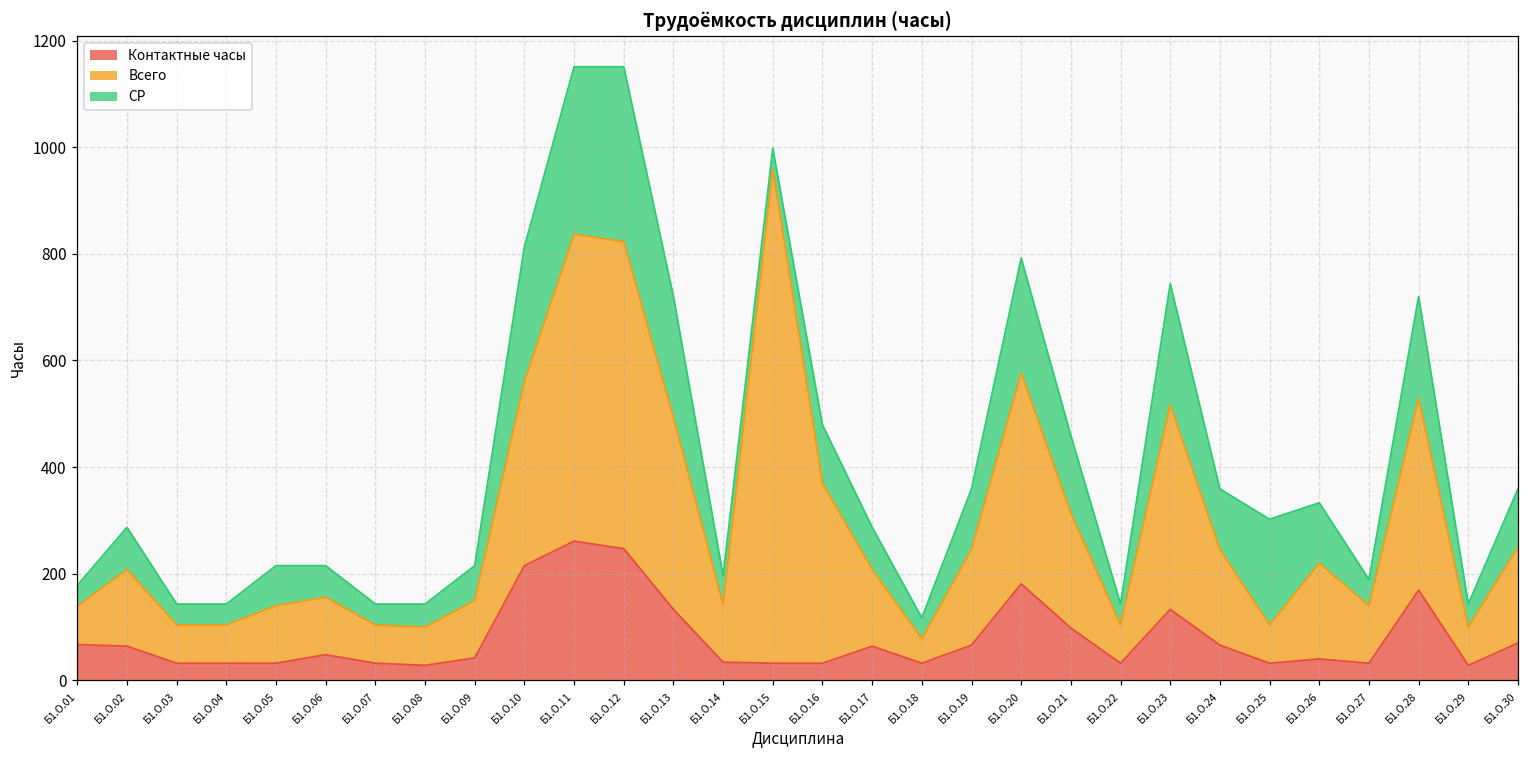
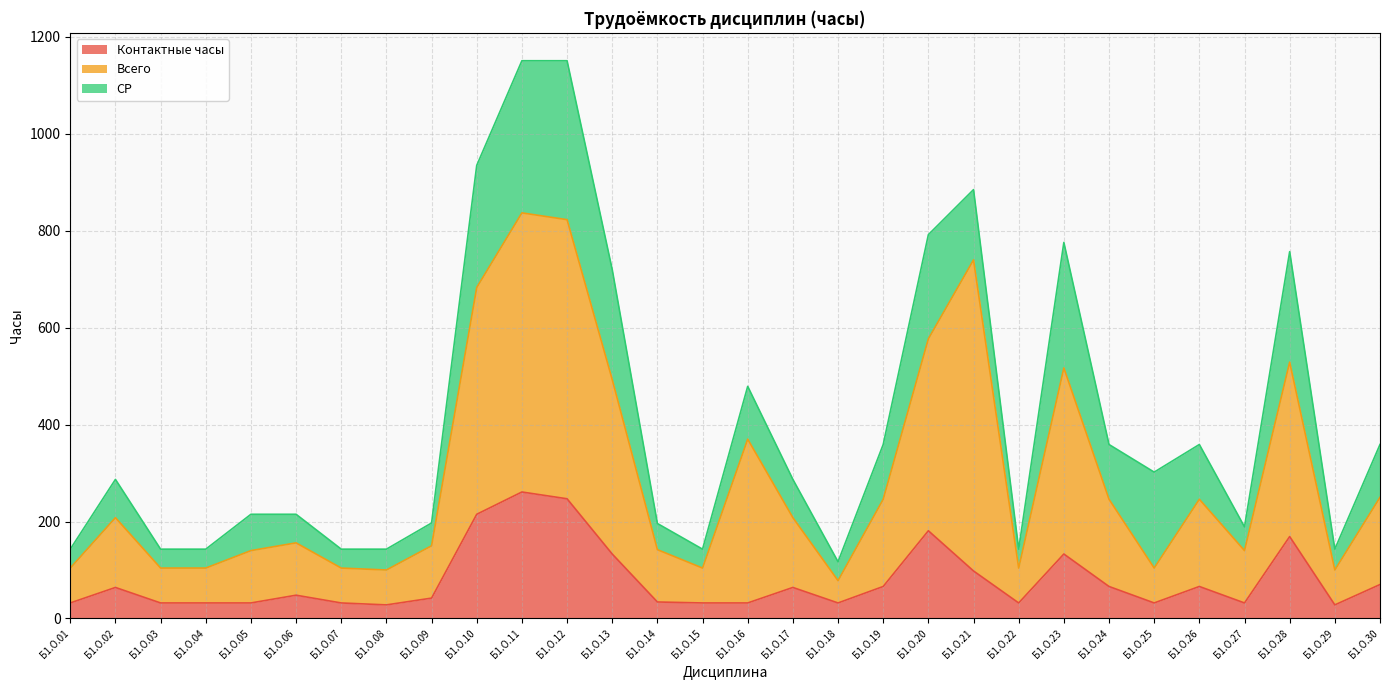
  {
    "Контактные часы": {
-     "Б1.О.01": 70,
+     "Б1.О.01": 30,
      "Б1.О.02": 60,
      "Б1.О.03": 30,
      "Б1.О.04": 30,
      "Б1.О.05": 30,
      "Б1.О.06": 50,
      "Б1.О.07": 30,
      "Б1.О.08": 30,
      "Б1.О.09": 40,
      "Б1.О.10": 220,
      "Б1.О.11": 260,
      "Б1.О.12": 250,
      "Б1.О.13": 130,
      "Б1.О.14": 30,
      "Б1.О.15": 30,
      "Б1.О.16": 30,
      "Б1.О.17": 60,
      "Б1.О.18": 30,
      "Б1.О.19": 70,
      "Б1.О.20": 180,
      "Б1.О.21": 100,
      "Б1.О.22": 30,
      "Б1.О.23": 130,
      "Б1.О.24": 70,
      "Б1.О.25": 30,
-     "Б1.О.26": 40,
+     "Б1.О.26": 70,
      "Б1.О.27": 30,
      "Б1.О.28": 170,
      "Б1.О.29": 30,
      "Б1.О.30": 70
    },
    "Всего": {
      "Б1.О.01": 70,
      "Б1.О.02": 140,
      "Б1.О.03": 70,
      "Б1.О.04": 70,
      "Б1.О.05": 110,
      "Б1.О.06": 110,
      "Б1.О.07": 70,
      "Б1.О.08": 70,
      "Б1.О.09": 110,
-     "Б1.О.10": 350,
+     "Б1.О.10": 470,
      "Б1.О.11": 580,
      "Б1.О.12": 580,
      "Б1.О.13": 360,
      "Б1.О.14": 110,
-     "Б1.О.15": 930,
+     "Б1.О.15": 70,
      "Б1.О.16": 340,
      "Б1.О.17": 140,
      "Б1.О.18": 50,
      "Б1.О.19": 180,
      "Б1.О.20": 400,
-     "Б1.О.21": 220,
+     "Б1.О.21": 640,
      "Б1.О.22": 70,
      "Б1.О.23": 380,
      "Б1.О.24": 180,
      "Б1.О.25": 70,
      "Б1.О.26": 180,
      "Б1.О.27": 110,
      "Б1.О.28": 360,
      "Б1.О.29": 70,
      "Б1.О.30": 180
    },
    "СР": {
      "Б1.О.01": 40,
      "Б1.О.02": 80,
      "Б1.О.03": 40,
      "Б1.О.04": 40,
      "Б1.О.05": 80,
      "Б1.О.06": 60,
      "Б1.О.07": 40,
      "Б1.О.08": 40,
-     "Б1.О.09": 70,
+     "Б1.О.09": 50,
      "Б1.О.10": 250,
      "Б1.О.11": 310,
      "Б1.О.12": 330,
      "Б1.О.13": 230,
      "Б1.О.14": 50,
      "Б1.О.15": 40,
      "Б1.О.16": 110,
      "Б1.О.17": 80,
      "Б1.О.18": 40,
      "Б1.О.19": 110,
      "Б1.О.20": 220,
      "Б1.О.21": 150,
      "Б1.О.22": 40,
-     "Б1.О.23": 230,
+     "Б1.О.23": 260,
      "Б1.О.24": 110,
      "Б1.О.25": 200,
      "Б1.О.26": 110,
      "Б1.О.27": 50,
-     "Б1.О.28": 190,
+     "Б1.О.28": 230,
      "Б1.О.29": 40,
      "Б1.О.30": 110
    }
  }
